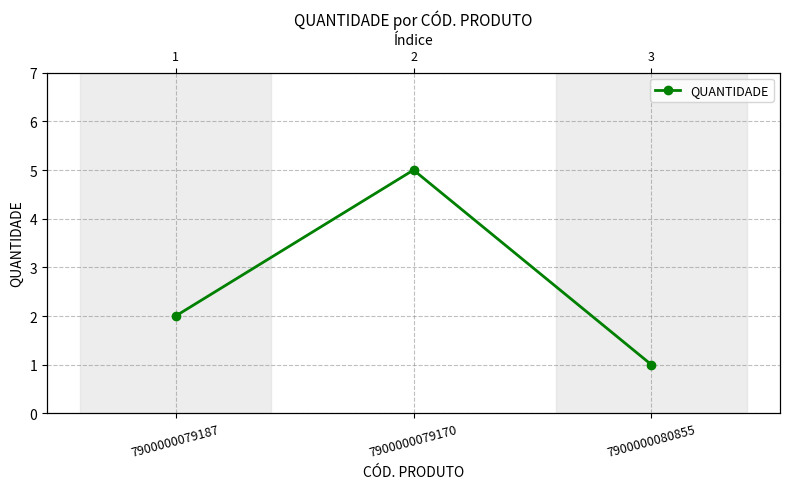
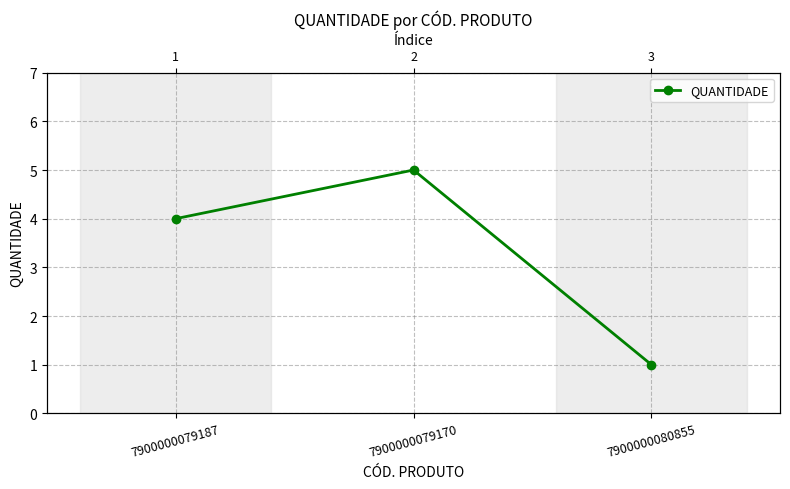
  {
-   "7900000079187": 2,
+   "7900000079187": 4,
    "7900000079170": 5,
    "7900000080855": 1
  }
